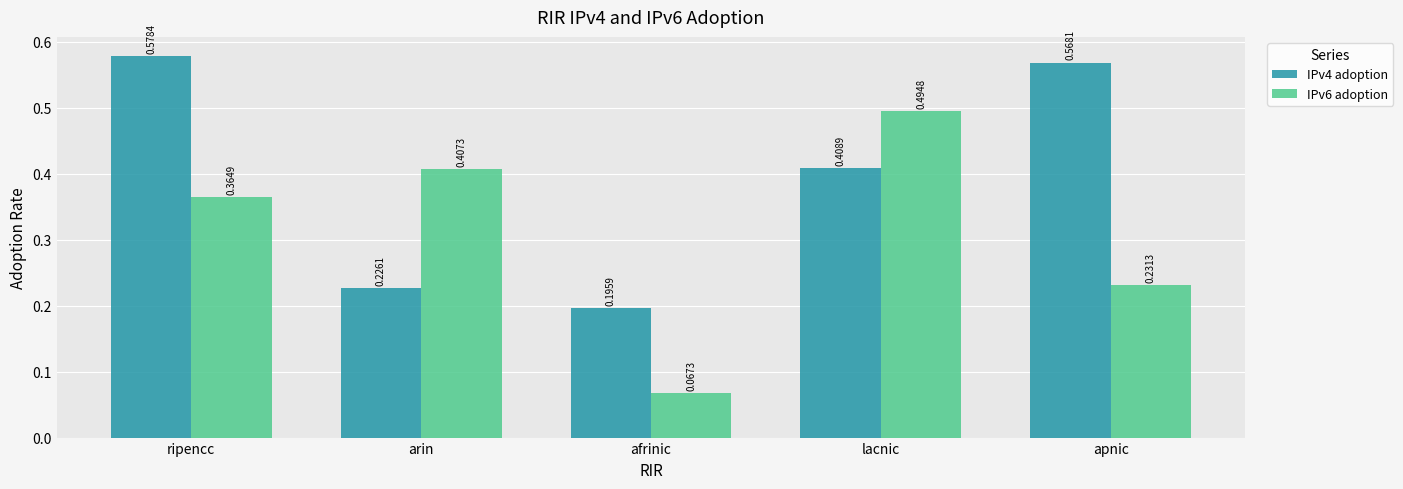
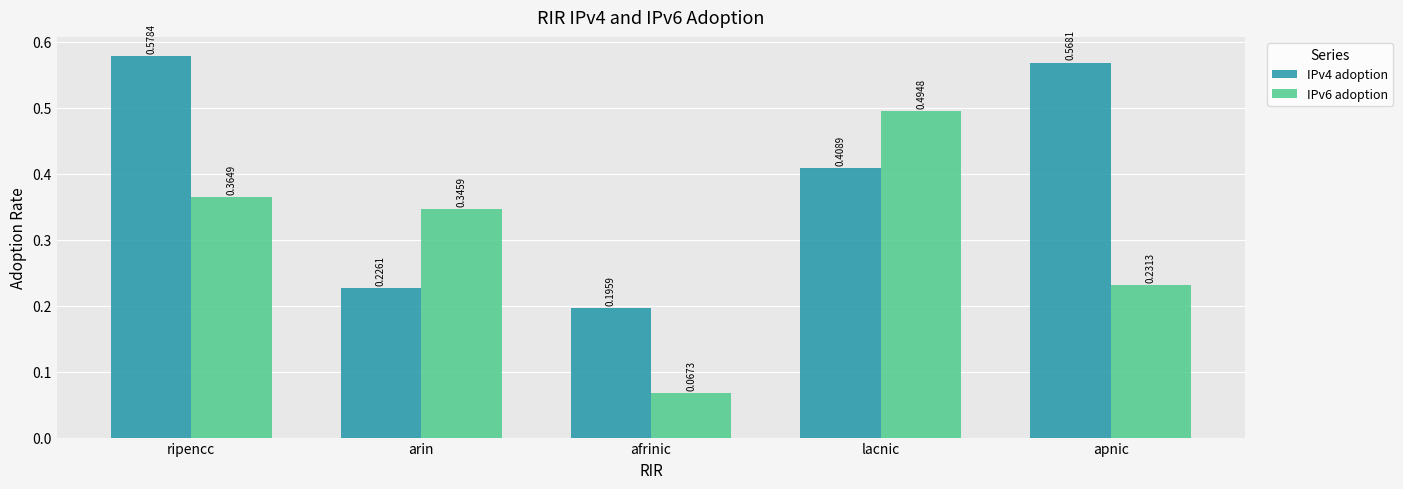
  {
    "IPv4 adoption": {
      "ripencc": 0.5784,
      "arin": 0.2261,
      "afrinic": 0.1959,
      "lacnic": 0.4089,
      "apnic": 0.5681
    },
    "IPv6 adoption": {
      "ripencc": 0.3649,
-     "arin": 0.4073,
+     "arin": 0.3459,
      "afrinic": 0.0673,
      "lacnic": 0.4948,
      "apnic": 0.2313
    }
  }
